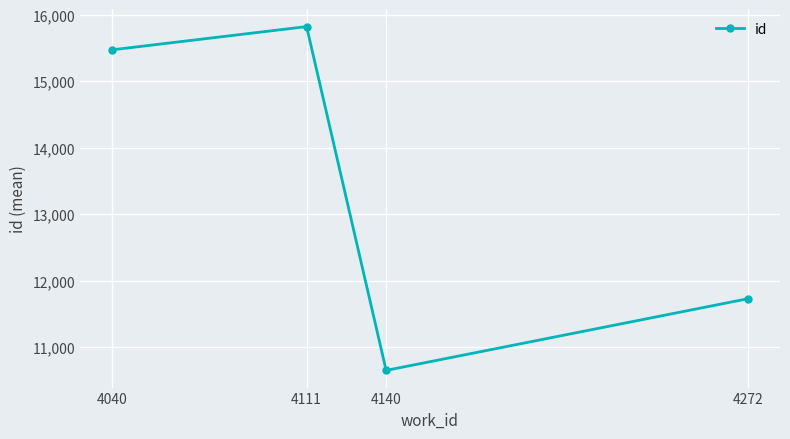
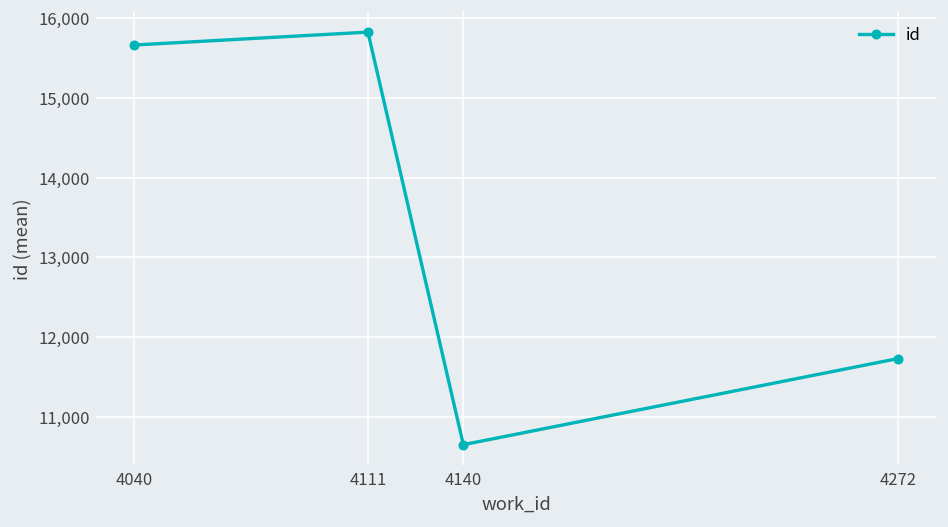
  {
-   "4040": "15,500",
+   "4040": "15,700",
    "4111": "15,800",
    "4140": "10,700",
    "4272": "11,700"
  }
